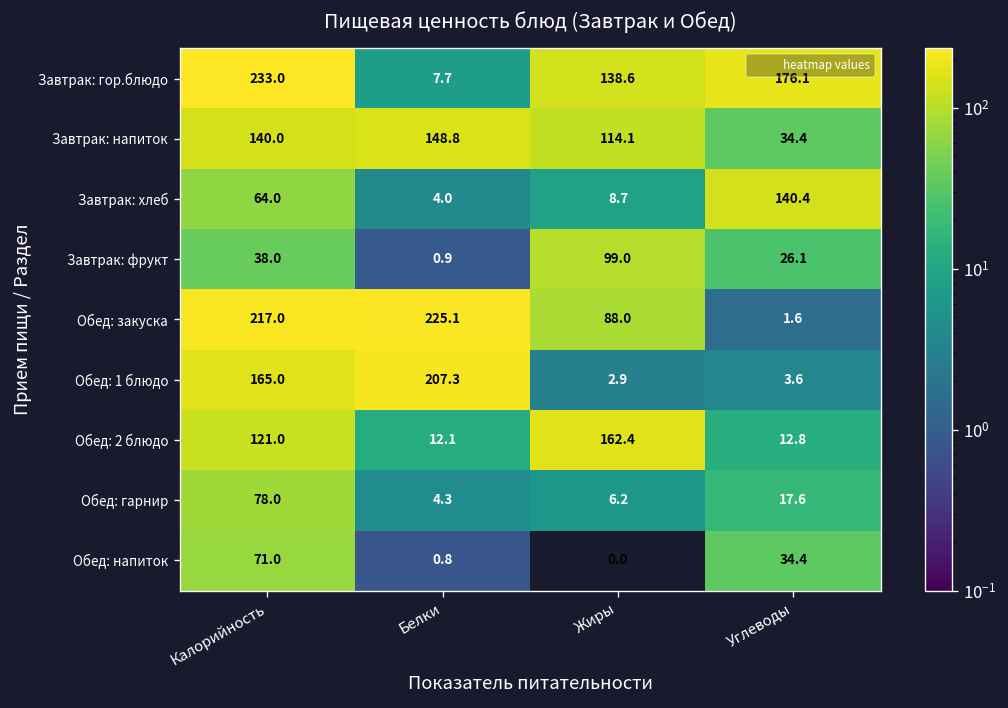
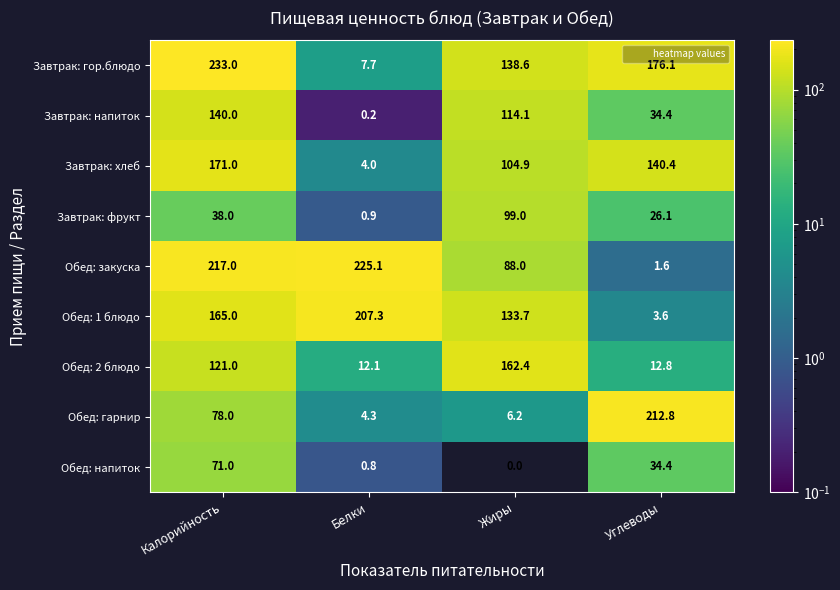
  {
    "Завтрак: гор.блюдо": {
      "Калорийность": 233.0,
      "Белки": 7.7,
      "Жиры": 138.6
    },
    "Завтрак: напиток": {
      "Калорийность": 140.0,
-     "Белки": 148.8,
+     "Белки": 0.2,
      "Жиры": 114.1,
      "Углеводы": 34.4
    },
    "Завтрак: хлеб": {
-     "Калорийность": 64.0,
+     "Калорийность": 171.0,
      "Белки": 4.0,
-     "Жиры": 8.7,
+     "Жиры": 104.9,
      "Углеводы": 140.4
    },
    "Завтрак: фрукт": {
      "Калорийность": 38.0,
      "Белки": 0.9,
      "Жиры": 99.0,
      "Углеводы": 26.1
    },
    "Обед: закуска": {
      "Калорийность": 217.0,
      "Белки": 225.1,
      "Жиры": 88.0,
      "Углеводы": 1.6
    },
    "Обед: 1 блюдо": {
      "Калорийность": 165.0,
      "Белки": 207.3,
-     "Жиры": 2.9,
+     "Жиры": 133.7,
      "Углеводы": 3.6
    },
    "Обед: 2 блюдо": {
      "Калорийность": 121.0,
      "Белки": 12.1,
      "Жиры": 162.4,
      "Углеводы": 12.8
    },
    "Обед: гарнир": {
      "Калорийность": 78.0,
      "Белки": 4.3,
      "Жиры": 6.2,
-     "Углеводы": 17.6
+     "Углеводы": 212.8
    },
    "Обед: напиток": {
      "Калорийность": 71.0,
      "Белки": 0.8,
      "Углеводы": 34.4
    }
  }
